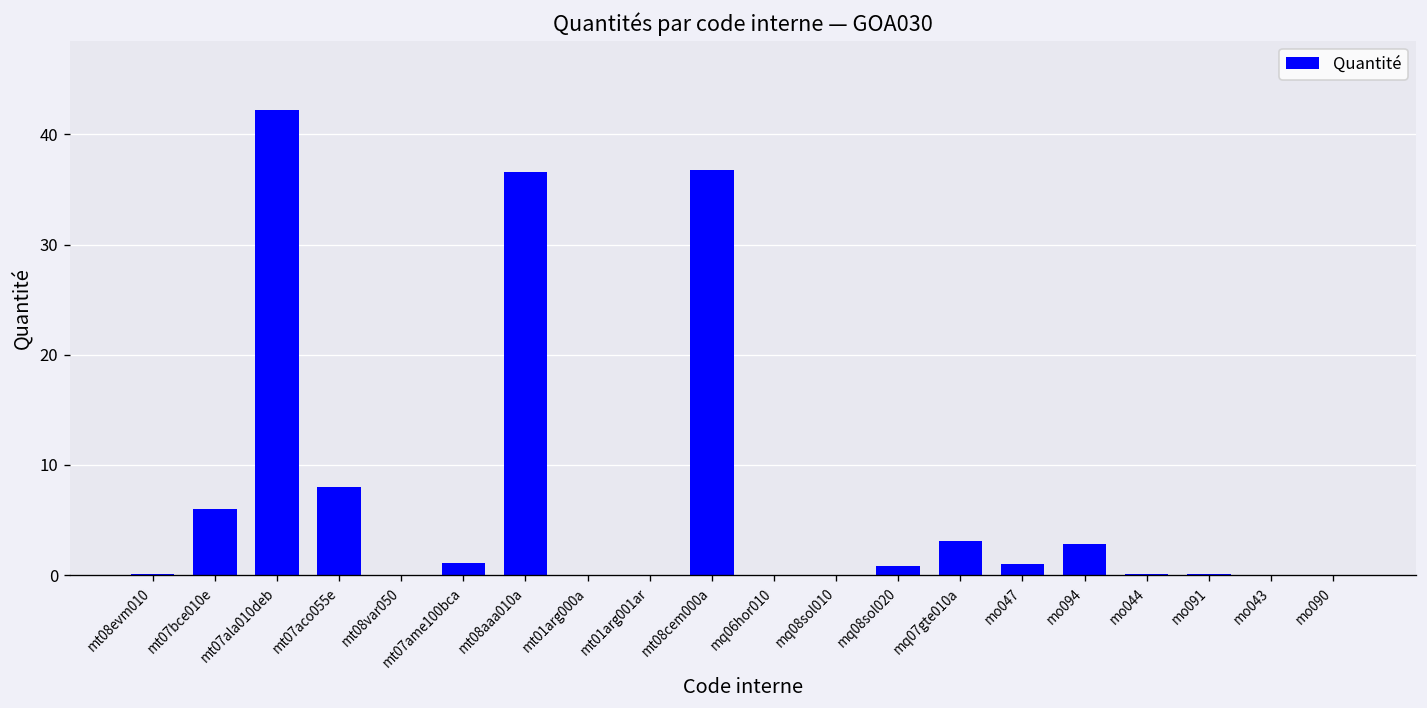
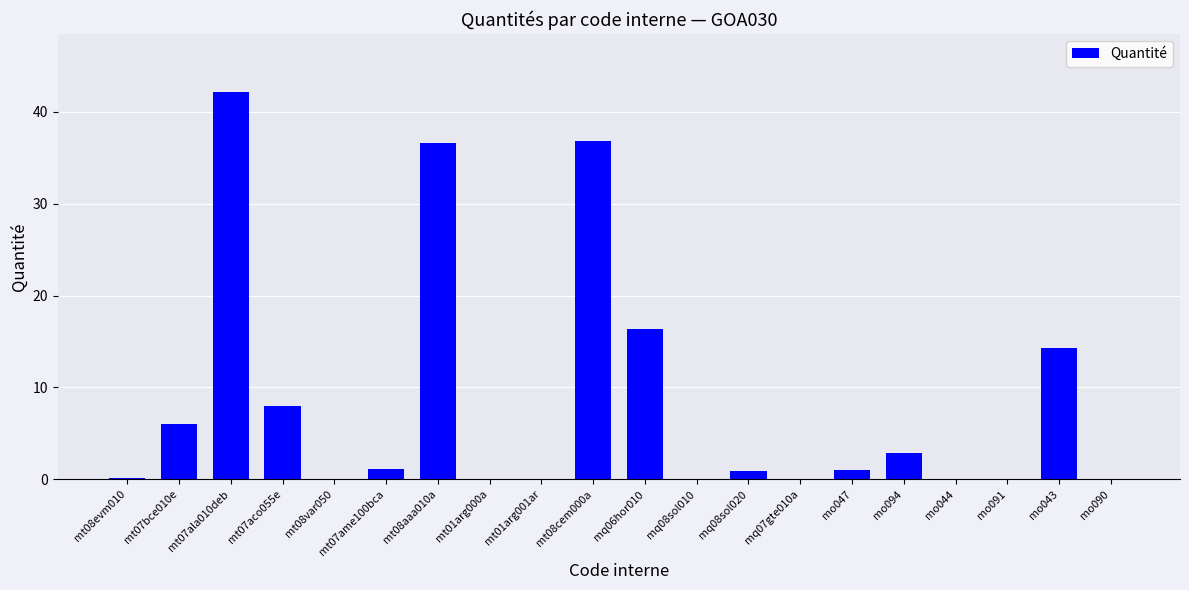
  {
    "mt07bce010e": 6,
    "mt07ala010deb": 42,
    "mt07aco055e": 8,
    "mt07ame100bca": 1,
    "mt08aaa010a": 37,
    "mt08cem000a": 37,
-   "mq06hor010": 0,
+   "mq06hor010": 16,
    "mq08sol020": 1,
-   "mq07gte010a": 3,
+   "mq07gte010a": 0,
    "mo047": 1,
    "mo094": 3,
-   "mo043": 0
+   "mo043": 14
  }
